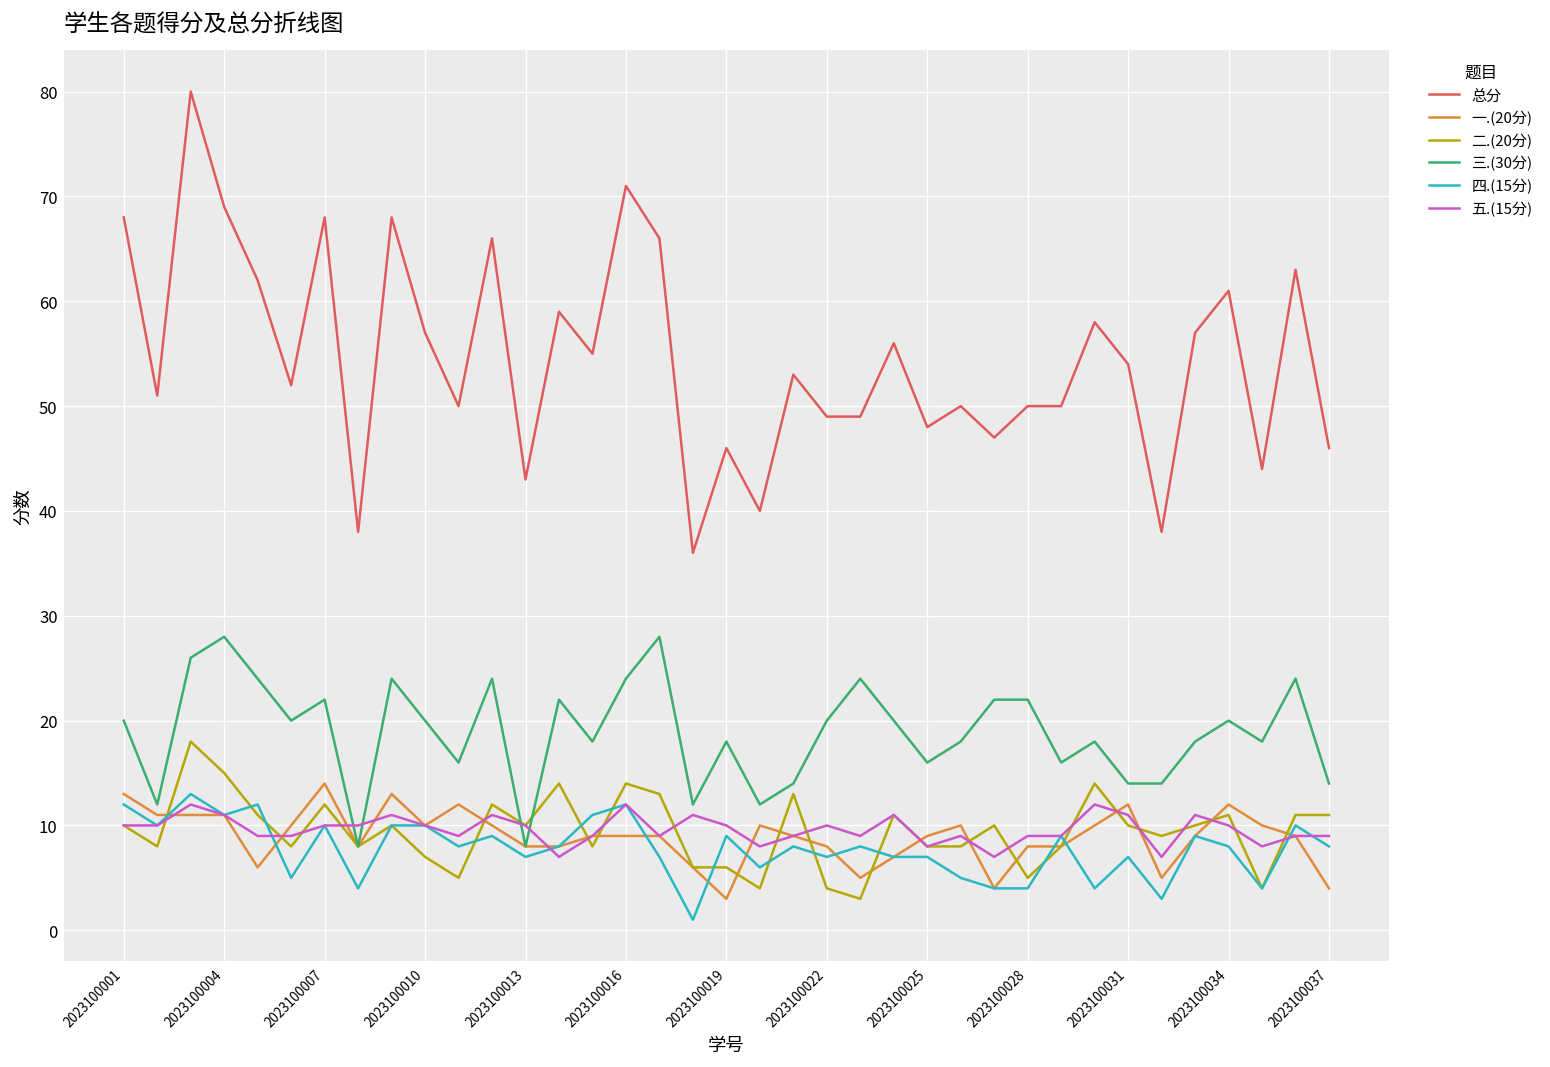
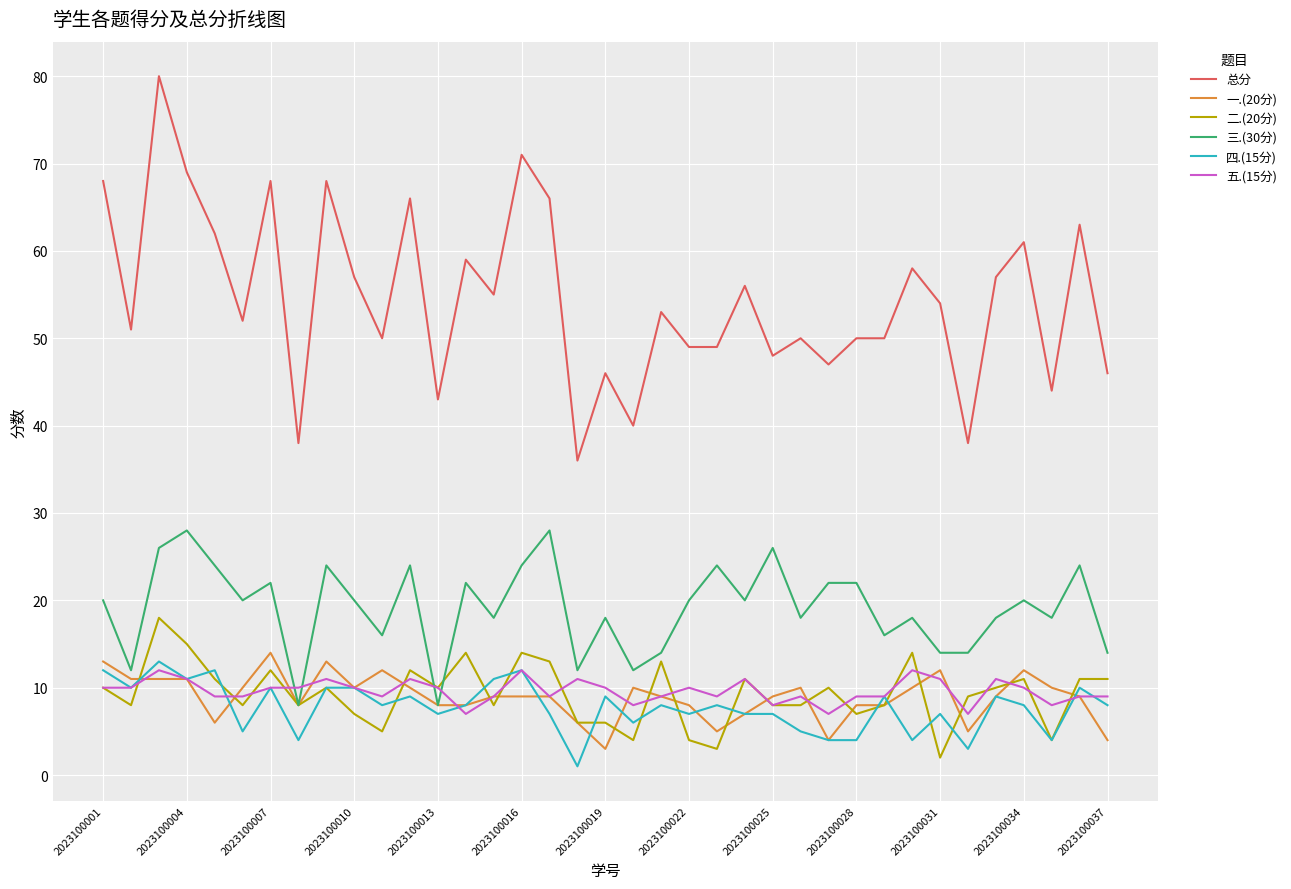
  {
    "二.(20分)": {
      "2023100004": 15,
      "2023100007": 12,
      "2023100010": 7,
      "2023100016": 14,
      "2023100019": 6,
      "2023100022": 4,
-     "2023100028": 5,
-     "2023100031": 10,
+     "2023100028": 7,
+     "2023100031": 2,
      "2023100034": 11,
      "2023100037": 11
    },
    "三.(30分)": {
      "2023100001": 20,
      "2023100004": 28,
      "2023100007": 22,
      "2023100010": 20,
      "2023100016": 24,
      "2023100019": 18,
      "2023100022": 20,
-     "2023100025": 16,
+     "2023100025": 26,
      "2023100028": 22,
      "2023100031": 14,
      "2023100034": 20,
      "2023100037": 14
    },
    "四.(15分)": {
      "2023100001": 12,
      "2023100013": 7,
      "2023100019": 9,
      "2023100022": 7,
      "2023100025": 7,
      "2023100028": 4,
      "2023100031": 7,
      "2023100034": 8,
      "2023100037": 8
    },
    "五.(15分)": {
      "2023100019": 10,
      "2023100022": 10,
      "2023100028": 9,
      "2023100031": 11,
      "2023100034": 10,
      "2023100037": 9
    }
  }
